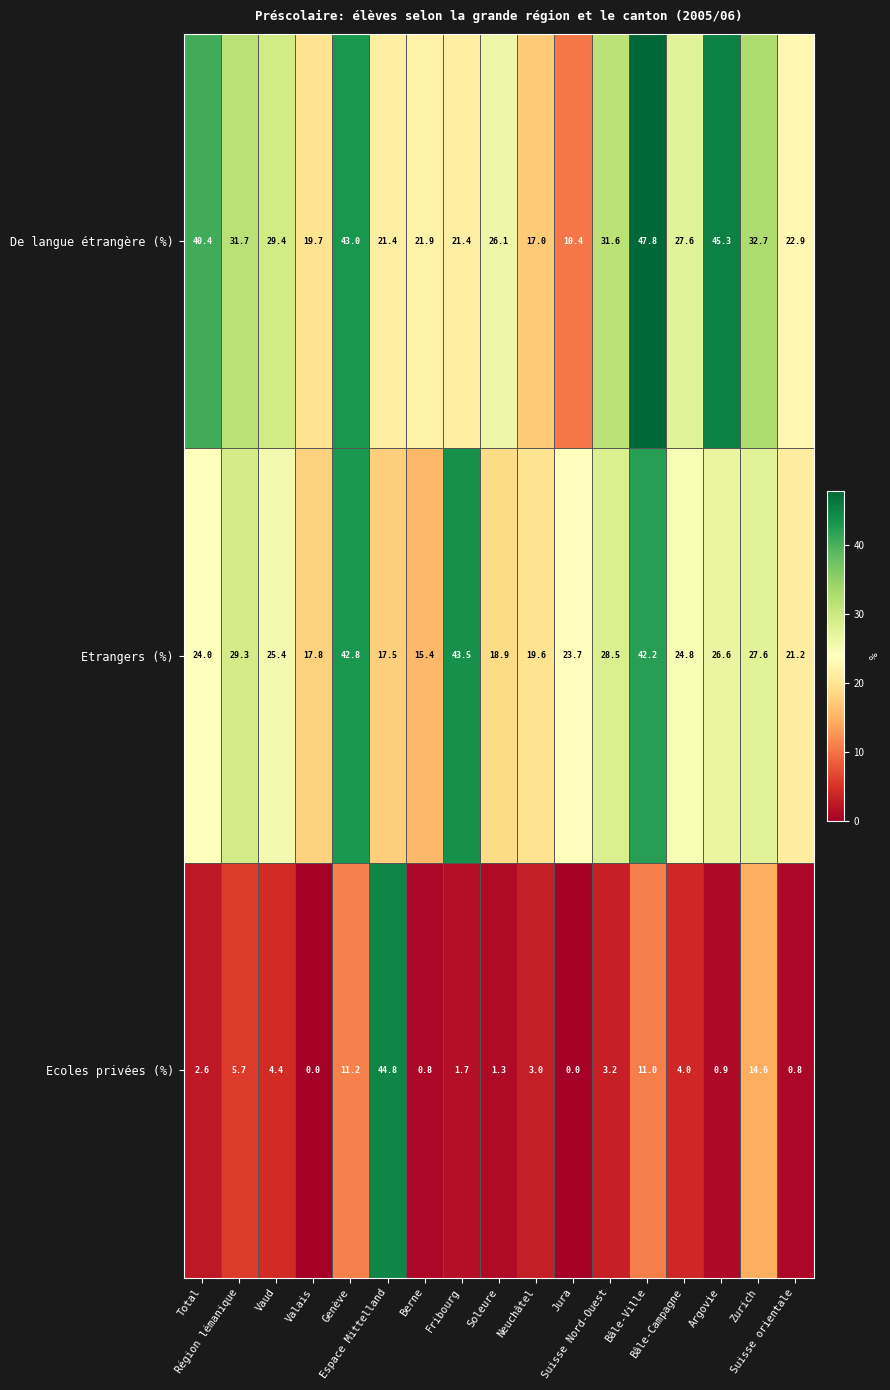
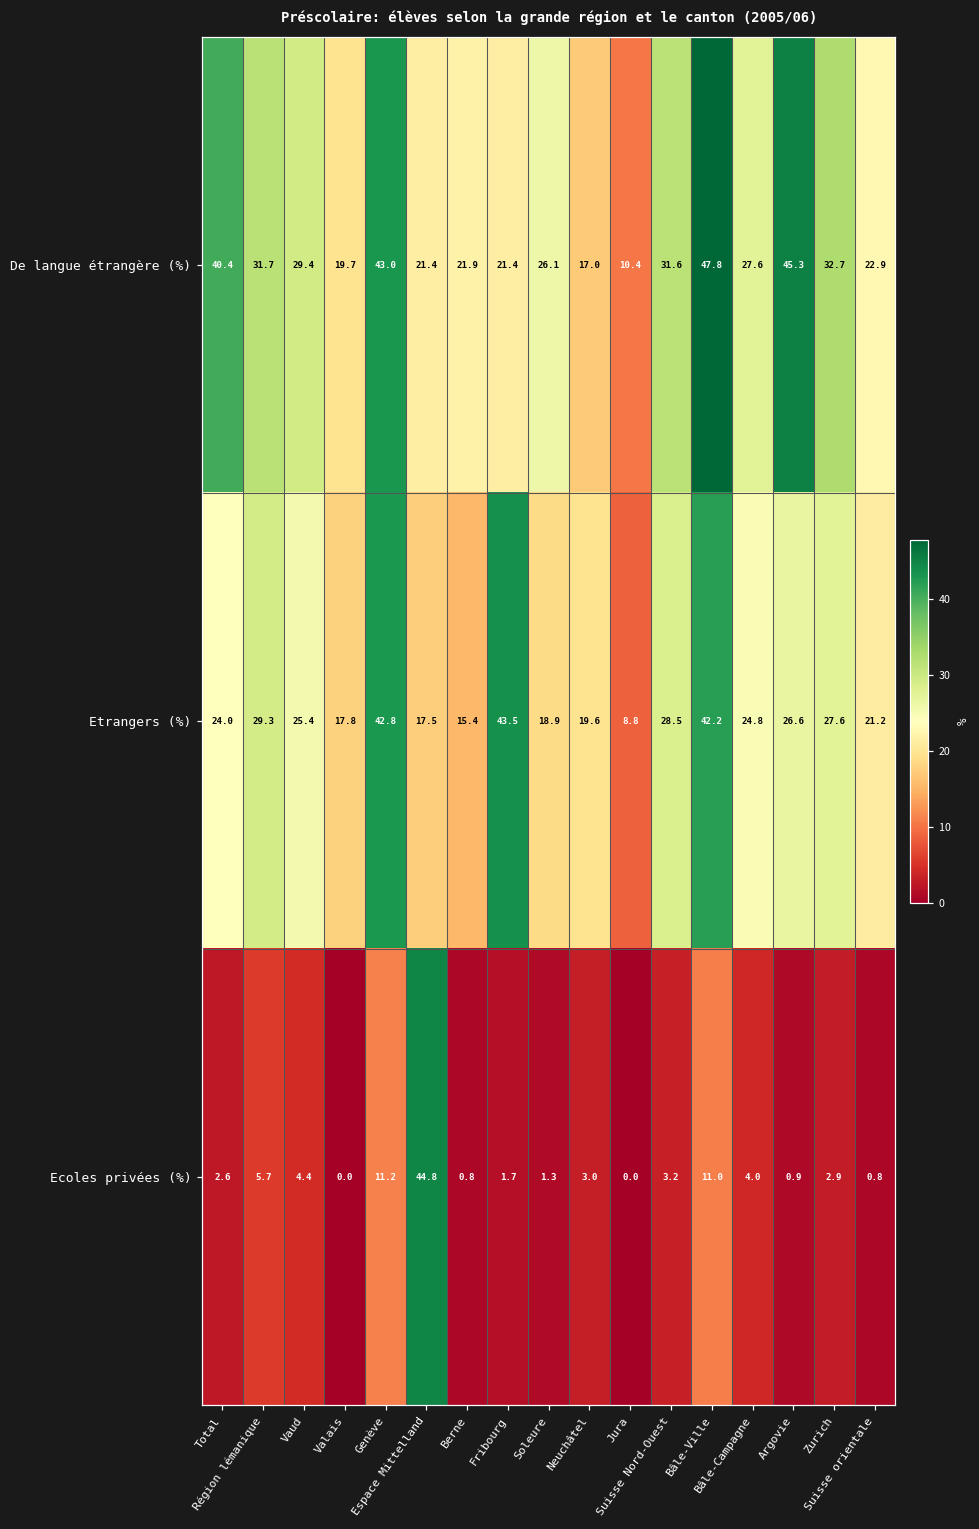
  {
    "De langue étrangère (%)": {
      "Total": 40.4,
      "Région lémanique": 31.7,
      "Vaud": 29.4,
      "Valais": 19.7,
      "Genève": 43.0,
      "Espace Mittelland": 21.4,
      "Berne": 21.9,
      "Fribourg": 21.4,
      "Soleure": 26.1,
      "Neuchâtel": 17.0,
      "Jura": 10.4,
      "Suisse Nord-Ouest": 31.6,
      "Bâle-Ville": 47.8,
      "Bâle-Campagne": 27.6,
      "Argovie": 45.3,
      "Zurich": 32.7,
      "Suisse orientale": 22.9
    },
    "Etrangers (%)": {
      "Total": 24.0,
      "Région lémanique": 29.3,
      "Vaud": 25.4,
      "Valais": 17.8,
      "Genève": 42.8,
      "Espace Mittelland": 17.5,
      "Berne": 15.4,
      "Fribourg": 43.5,
      "Soleure": 18.9,
      "Neuchâtel": 19.6,
-     "Jura": 23.7,
+     "Jura": 8.8,
      "Suisse Nord-Ouest": 28.5,
      "Bâle-Ville": 42.2,
      "Bâle-Campagne": 24.8,
      "Argovie": 26.6,
      "Zurich": 27.6,
      "Suisse orientale": 21.2
    },
    "Ecoles privées (%)": {
      "Total": 2.6,
      "Région lémanique": 5.7,
      "Vaud": 4.4,
      "Valais": 0.0,
      "Genève": 11.2,
      "Espace Mittelland": 44.8,
      "Berne": 0.8,
      "Fribourg": 1.7,
      "Soleure": 1.3,
      "Neuchâtel": 3.0,
      "Jura": 0.0,
      "Suisse Nord-Ouest": 3.2,
      "Bâle-Ville": 11.0,
      "Bâle-Campagne": 4.0,
      "Argovie": 0.9,
-     "Zurich": 14.6,
+     "Zurich": 2.9,
      "Suisse orientale": 0.8
    }
  }
